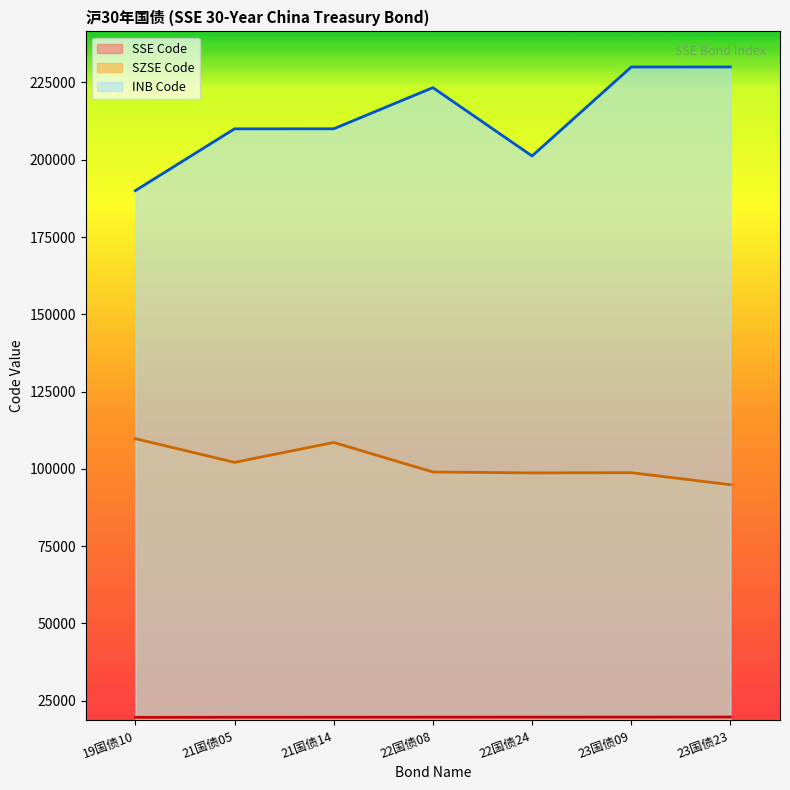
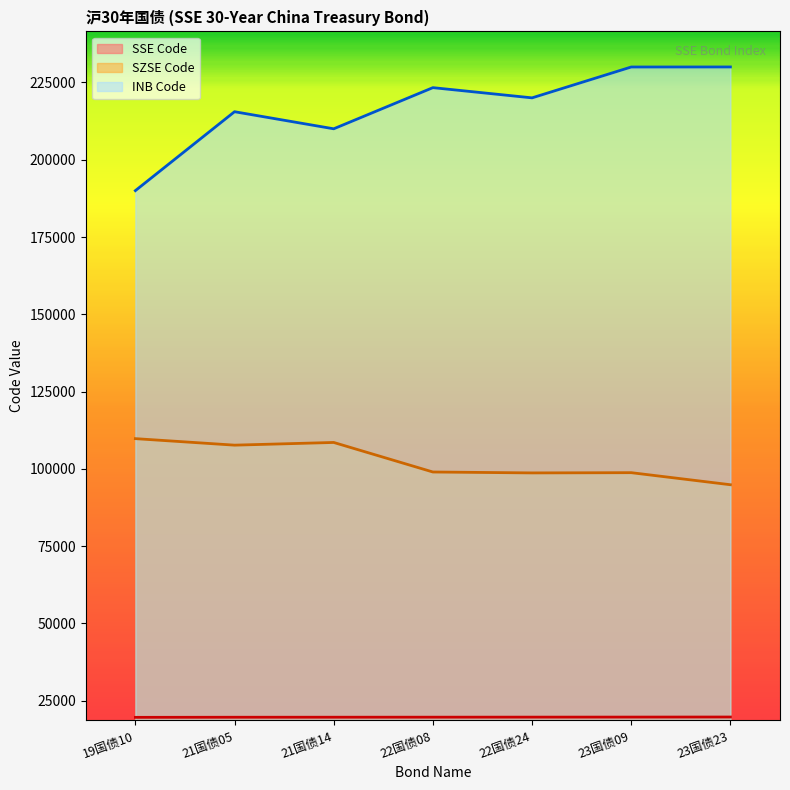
  {
    "SSE Code": {
      "19国债10": 20000,
      "21国债05": 20000,
      "21国债14": 20000,
      "22国债08": 20000,
      "22国债24": 20000,
      "23国债09": 20000,
      "23国债23": 20000
    },
    "SZSE Code": {
      "19国债10": 110000,
-     "21国债05": 102000,
+     "21国债05": 108000,
      "21国债14": 109000,
      "22国债08": 99000,
      "22国债24": 99000,
      "23国债09": 99000,
      "23国债23": 95000
    },
    "INB Code": {
      "19国债10": 190000,
-     "21国债05": 210000,
+     "21国债05": 216000,
      "21国债14": 210000,
      "22国债08": 223000,
-     "22国债24": 201000,
+     "22国债24": 220000,
      "23国债09": 230000,
      "23国债23": 230000
    }
  }
